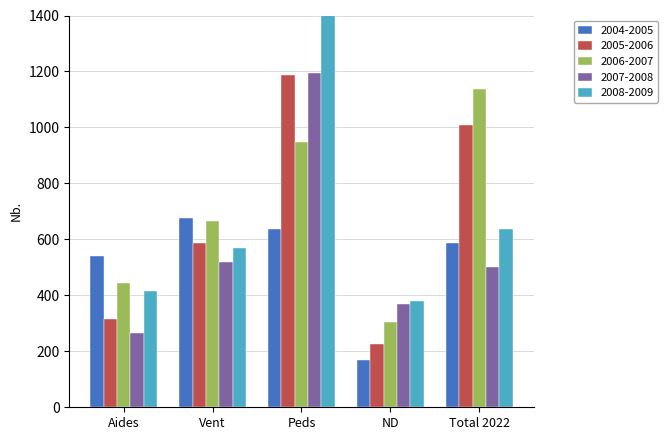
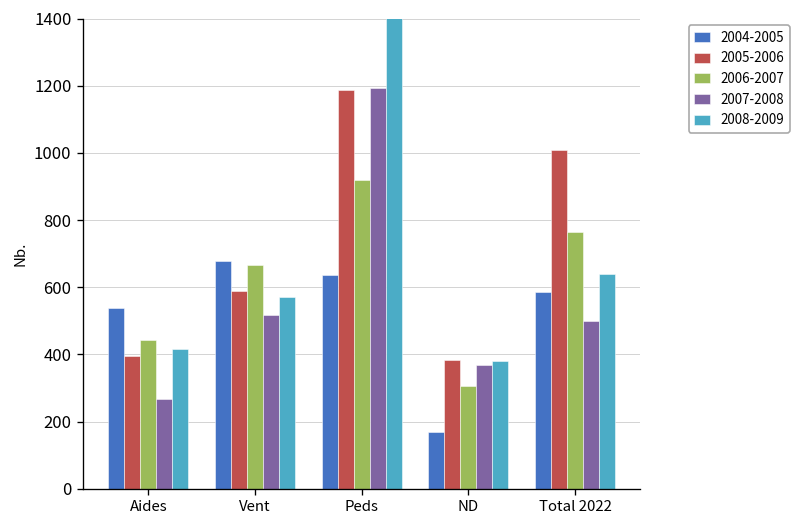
  {
    "2005-2006": {
-     "Aides": 320,
+     "Aides": 400,
      "Vent": 590,
      "Peds": 1190,
-     "ND": 220,
+     "ND": 380,
      "Total 2022": 1010
    },
    "2006-2007": {
      "Aides": 440,
      "Vent": 670,
-     "Peds": 950,
+     "Peds": 920,
      "ND": 300,
-     "Total 2022": 1140
+     "Total 2022": 760
    },
    "2007-2008": {
      "Aides": 270,
      "Vent": 520,
      "Peds": 1190,
      "ND": 370,
      "Total 2022": 500
    }
  }
